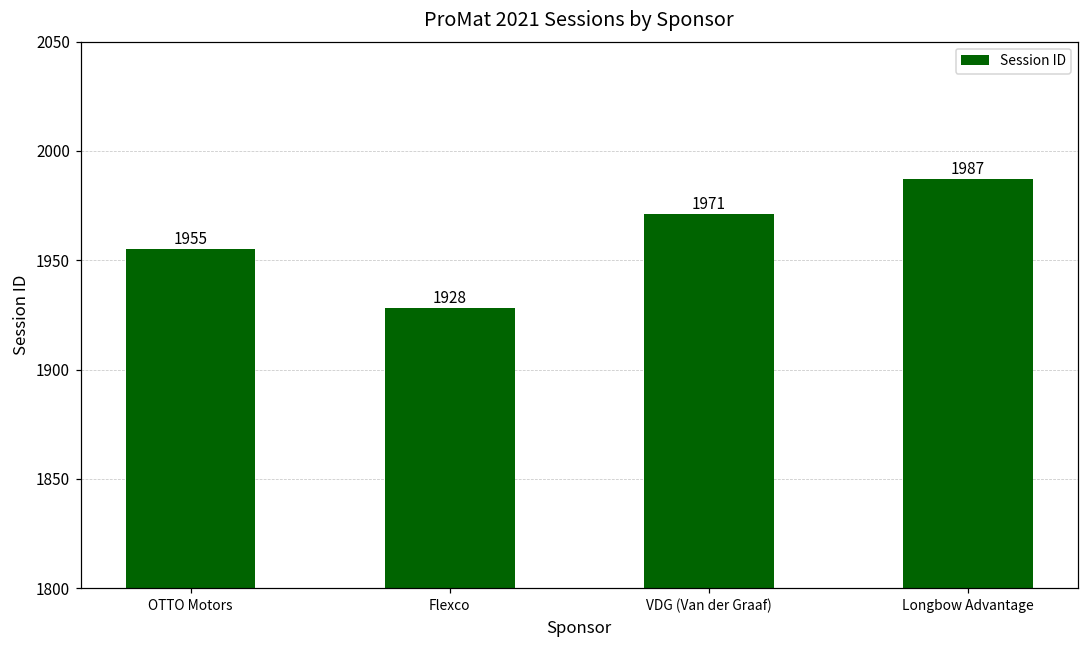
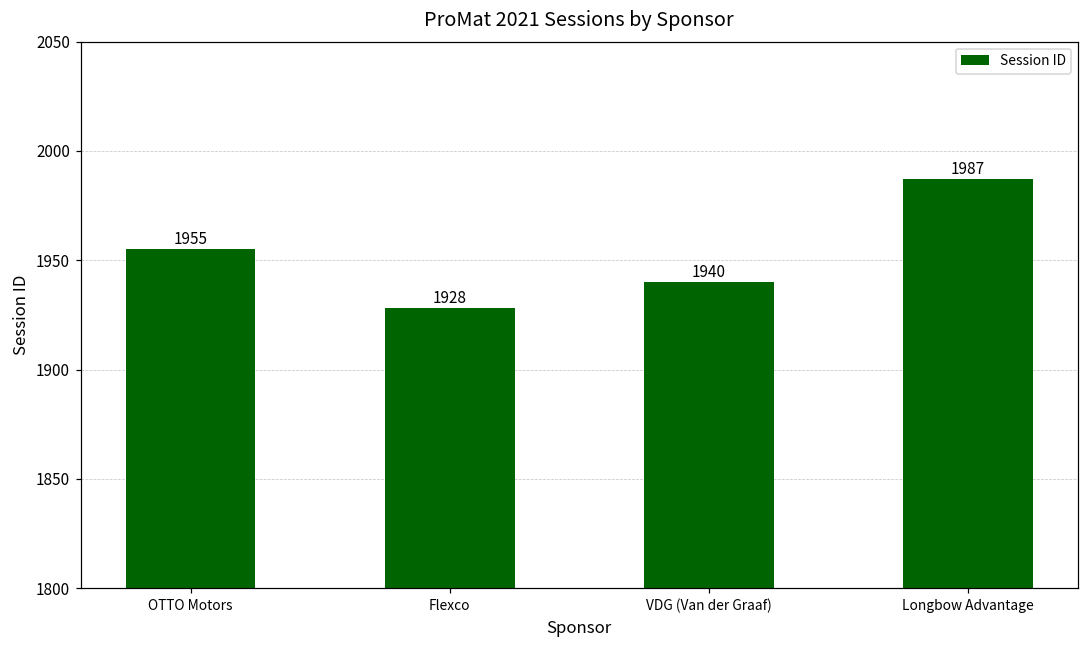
  {
    "OTTO Motors": 1955,
    "Flexco": 1928,
-   "VDG (Van der Graaf)": 1971,
+   "VDG (Van der Graaf)": 1940,
    "Longbow Advantage": 1987
  }
